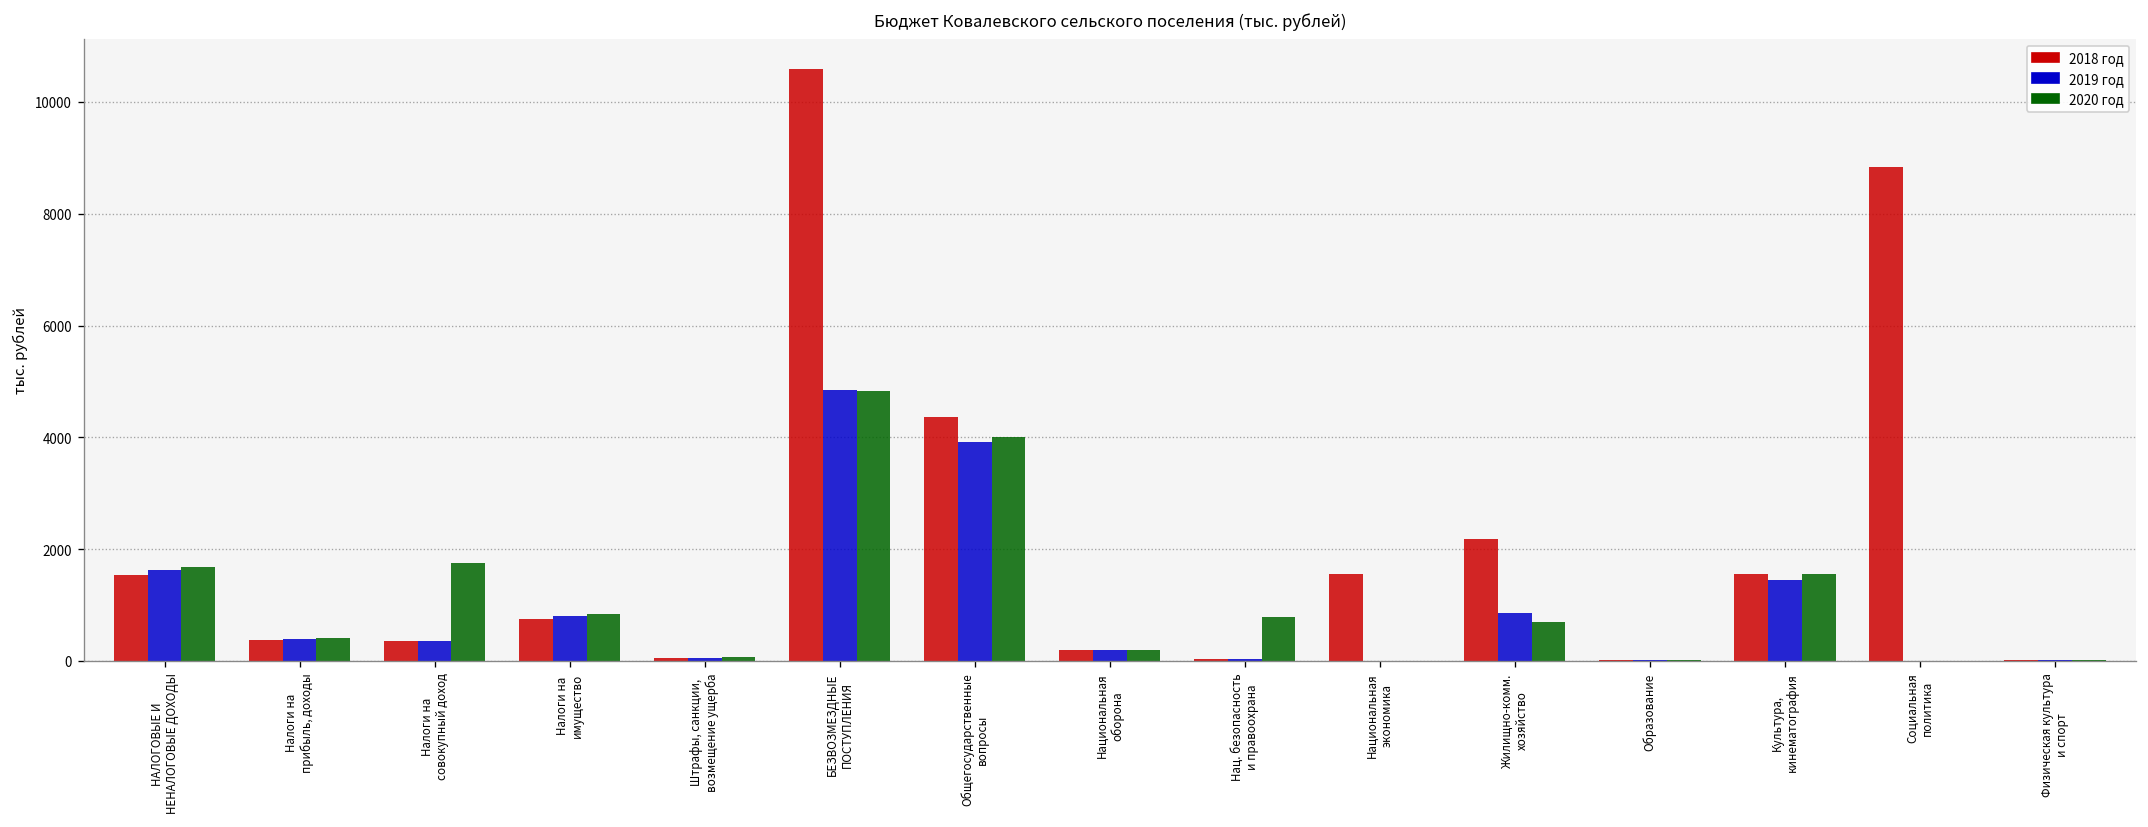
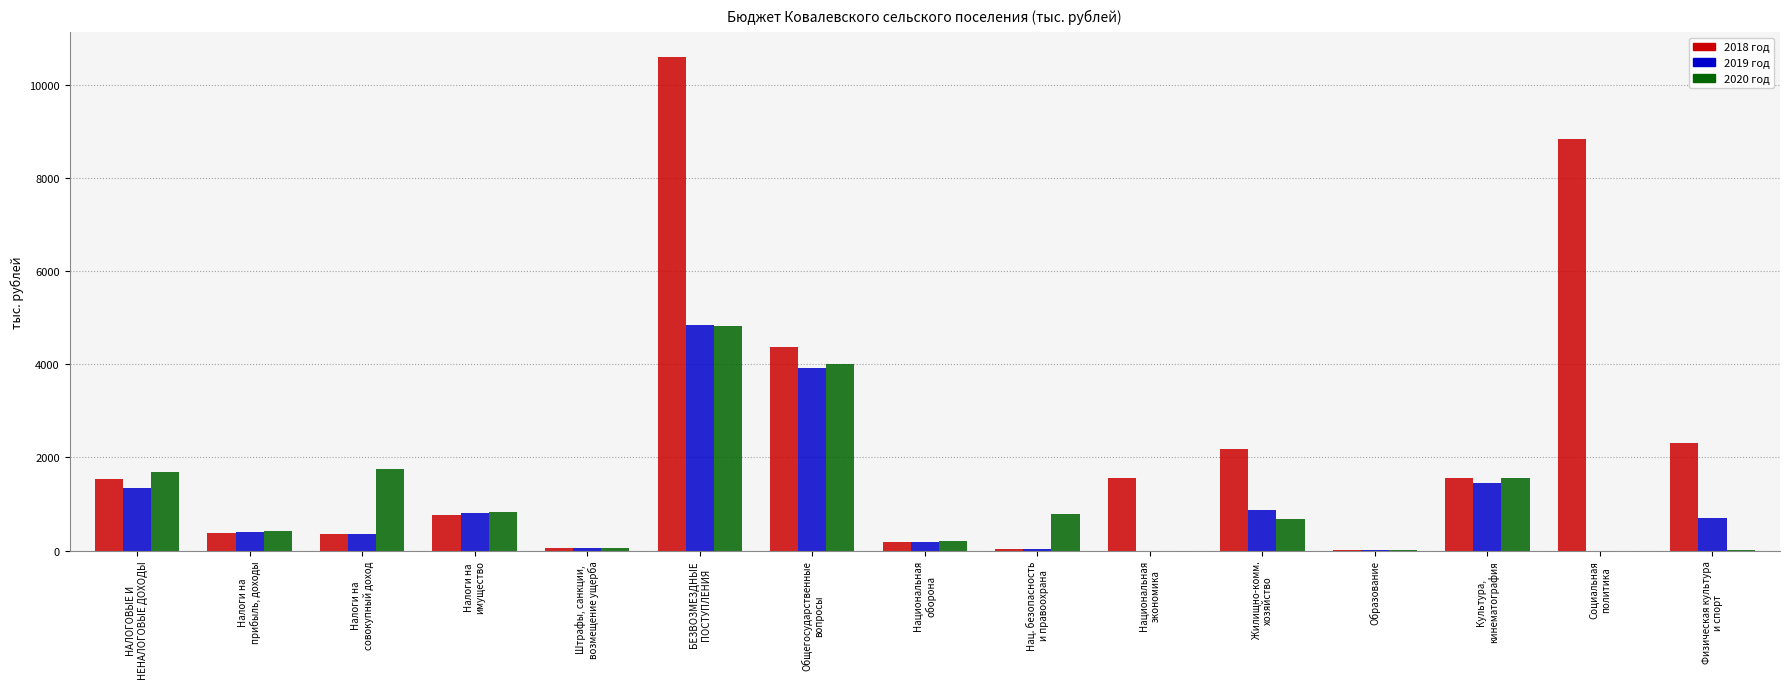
  {
    "2018 год": {
      "НАЛОГОВЫЕ И НЕНАЛОГОВЫЕ ДОХОДЫ": 1500,
      "Налоги на прибыль, доходы": 400,
      "Налоги на совокупный доход": 400,
      "Налоги на имущество": 800,
      "Штрафы, санкции, возмещение ущерба": 100,
      "БЕЗВОЗМЕЗДНЫЕ ПОСТУПЛЕНИЯ": 10600,
      "Общегосударственные вопросы": 4400,
      "Национальная оборона": 200,
      "Национальная экономика": 1500,
      "Жилищно-комм. хозяйство": 2200,
      "Культура, кинематография": 1600,
      "Социальная политика": 8800,
-     "Физическая культура и спорт": 0
+     "Физическая культура и спорт": 2300
    },
    "2019 год": {
-     "НАЛОГОВЫЕ И НЕНАЛОГОВЫЕ ДОХОДЫ": 1600,
+     "НАЛОГОВЫЕ И НЕНАЛОГОВЫЕ ДОХОДЫ": 1400,
      "Налоги на прибыль, доходы": 400,
      "Налоги на совокупный доход": 400,
      "Налоги на имущество": 800,
      "Штрафы, санкции, возмещение ущерба": 100,
      "БЕЗВОЗМЕЗДНЫЕ ПОСТУПЛЕНИЯ": 4900,
      "Общегосударственные вопросы": 3900,
      "Национальная оборона": 200,
      "Национальная экономика": 0,
      "Жилищно-комм. хозяйство": 900,
      "Культура, кинематография": 1400,
      "Социальная политика": 0,
-     "Физическая культура и спорт": 0
+     "Физическая культура и спорт": 700
    },
    "2020 год": {
      "НАЛОГОВЫЕ И НЕНАЛОГОВЫЕ ДОХОДЫ": 1700,
      "Налоги на прибыль, доходы": 400,
      "Налоги на совокупный доход": 1800,
      "Налоги на имущество": 800,
      "Штрафы, санкции, возмещение ущерба": 100,
      "БЕЗВОЗМЕЗДНЫЕ ПОСТУПЛЕНИЯ": 4800,
      "Общегосударственные вопросы": 4000,
      "Национальная оборона": 200,
      "Нац. безопасность и правоохрана": 800,
      "Национальная экономика": 0,
      "Жилищно-комм. хозяйство": 700,
      "Культура, кинематография": 1500,
      "Социальная политика": 0
    }
  }
